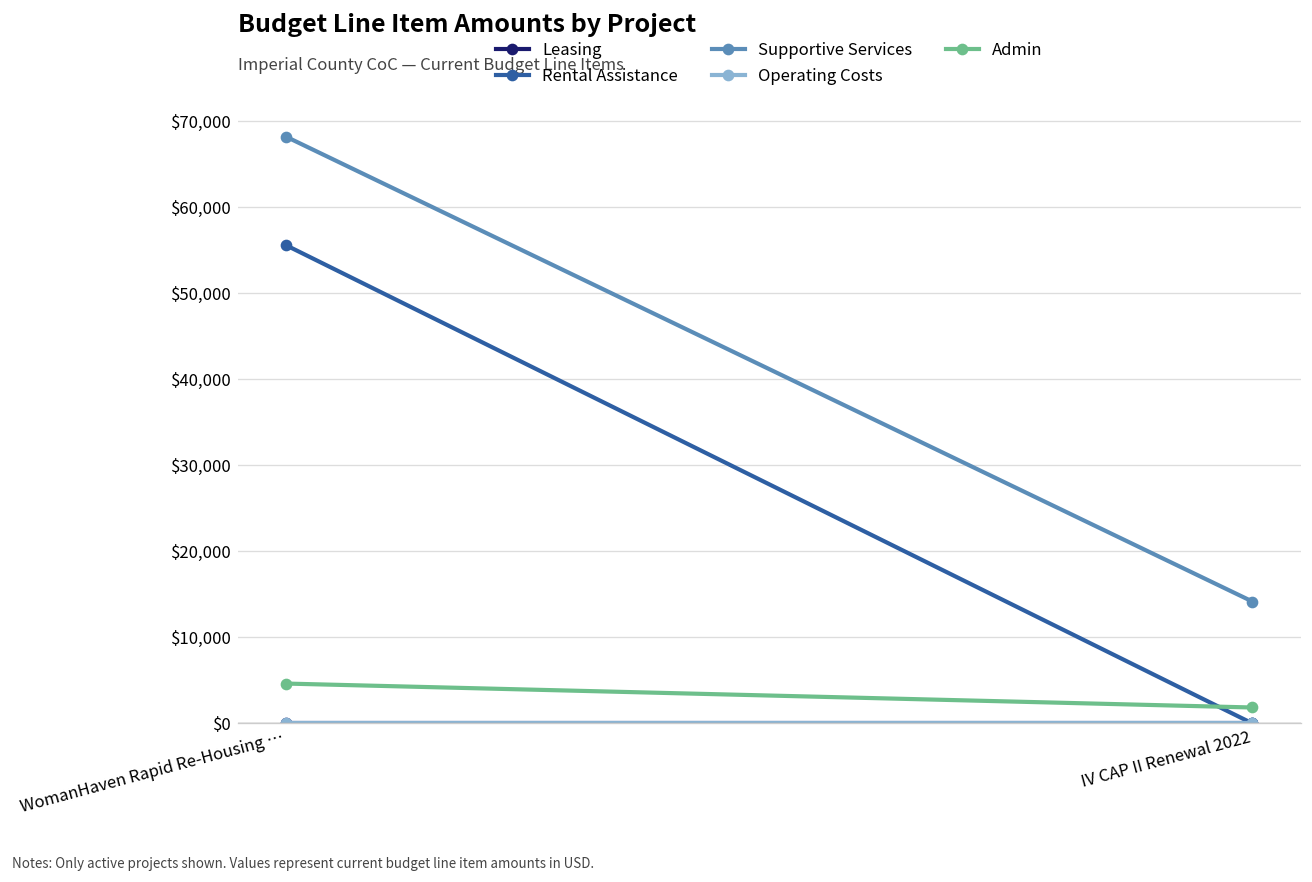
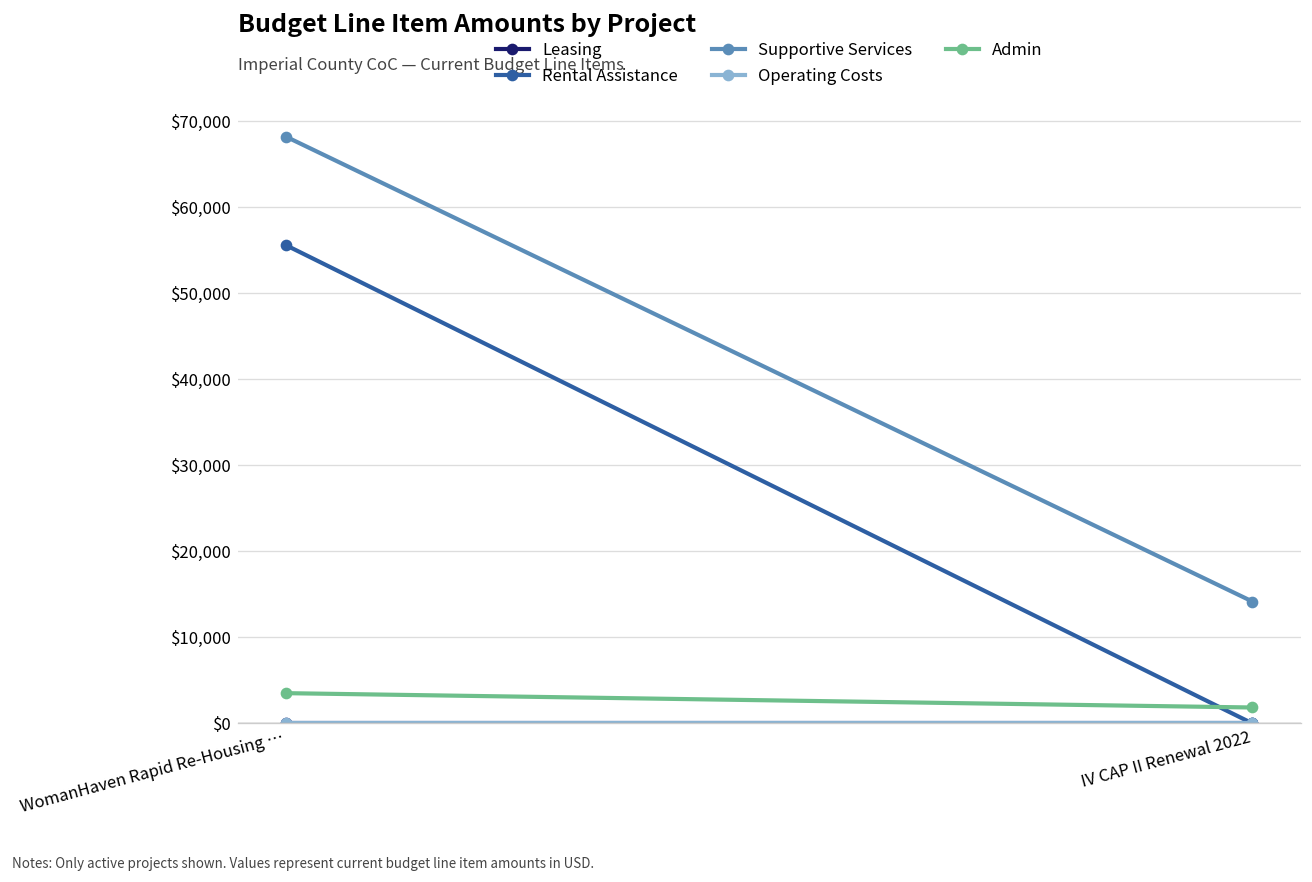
  {
    "Operating Costs": {
      "WomanHaven Rapid Re-Housing …": "$0"
    },
    "Rental Assistance": {
      "WomanHaven Rapid Re-Housing …": "$56,000"
    },
    "Supportive Services": {
      "WomanHaven Rapid Re-Housing …": "$68,000",
      "IV CAP II Renewal 2022": "$14,000"
    },
    "Admin": {
-     "WomanHaven Rapid Re-Housing …": "$5,000",
+     "WomanHaven Rapid Re-Housing …": "$4,000",
      "IV CAP II Renewal 2022": "$2,000"
    }
  }
